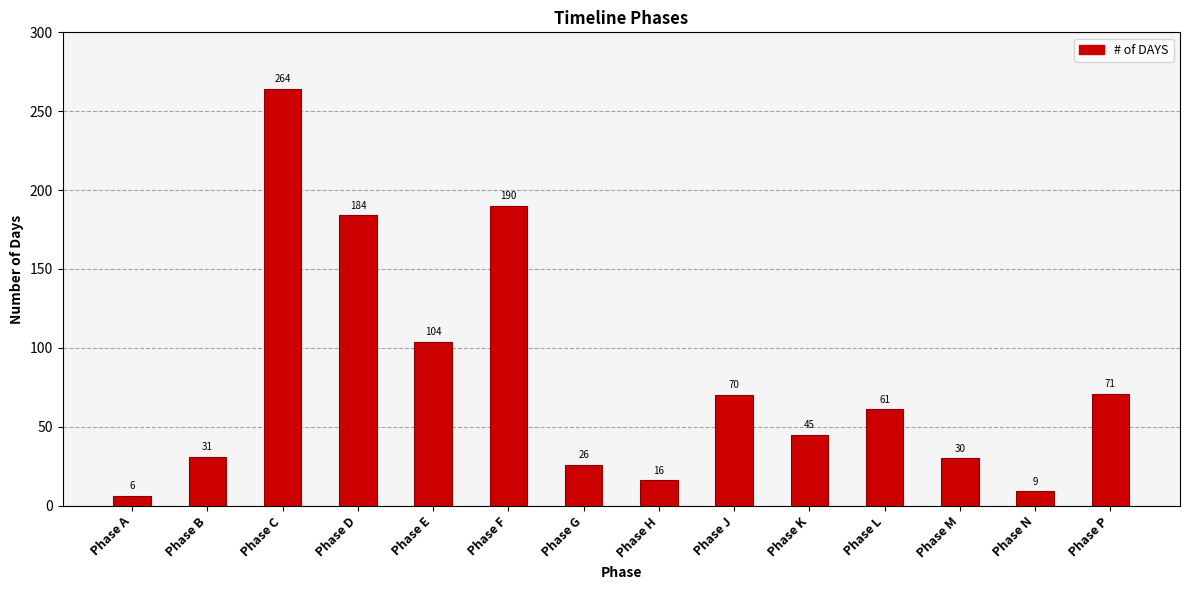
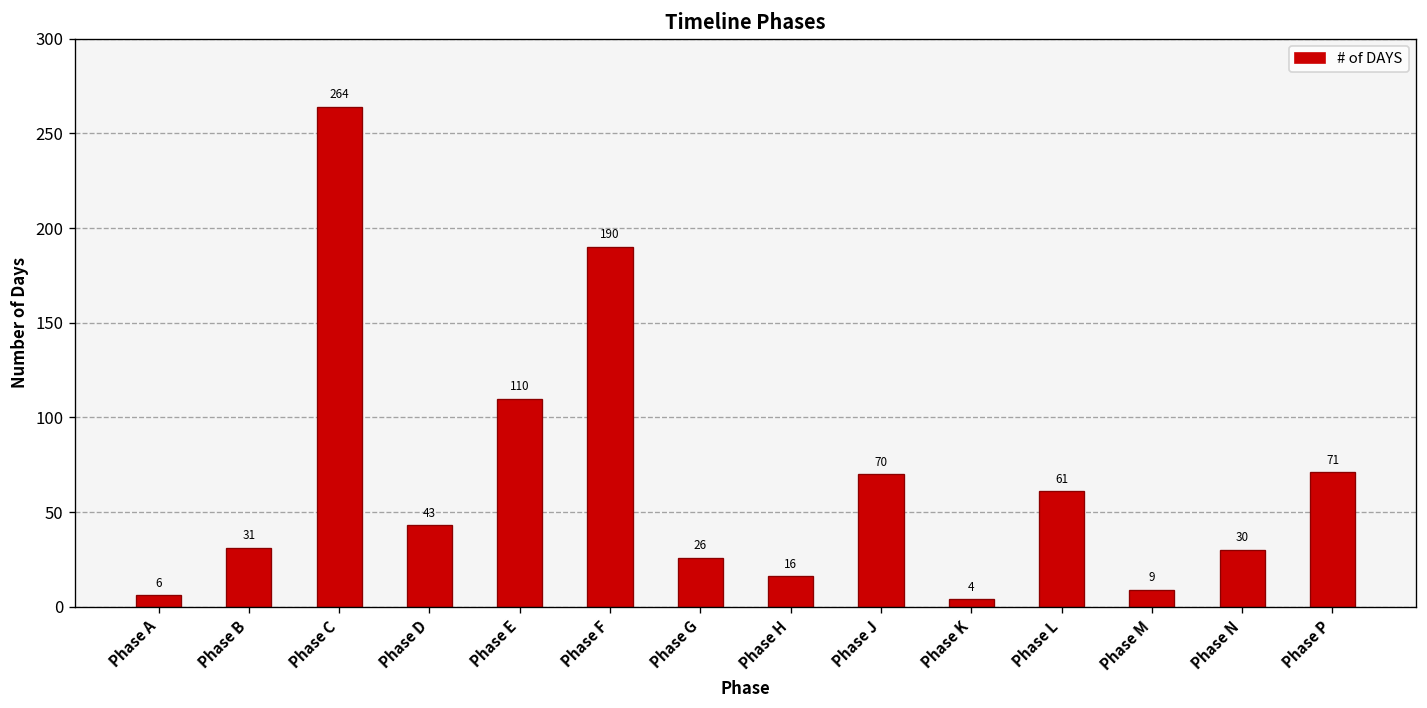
  {
    "Phase A": 6,
    "Phase B": 31,
    "Phase C": 264,
-   "Phase D": 184,
-   "Phase E": 104,
+   "Phase D": 43,
+   "Phase E": 110,
    "Phase F": 190,
    "Phase G": 26,
    "Phase H": 16,
    "Phase J": 70,
-   "Phase K": 45,
+   "Phase K": 4,
    "Phase L": 61,
-   "Phase M": 30,
-   "Phase N": 9,
+   "Phase M": 9,
+   "Phase N": 30,
    "Phase P": 71
  }
